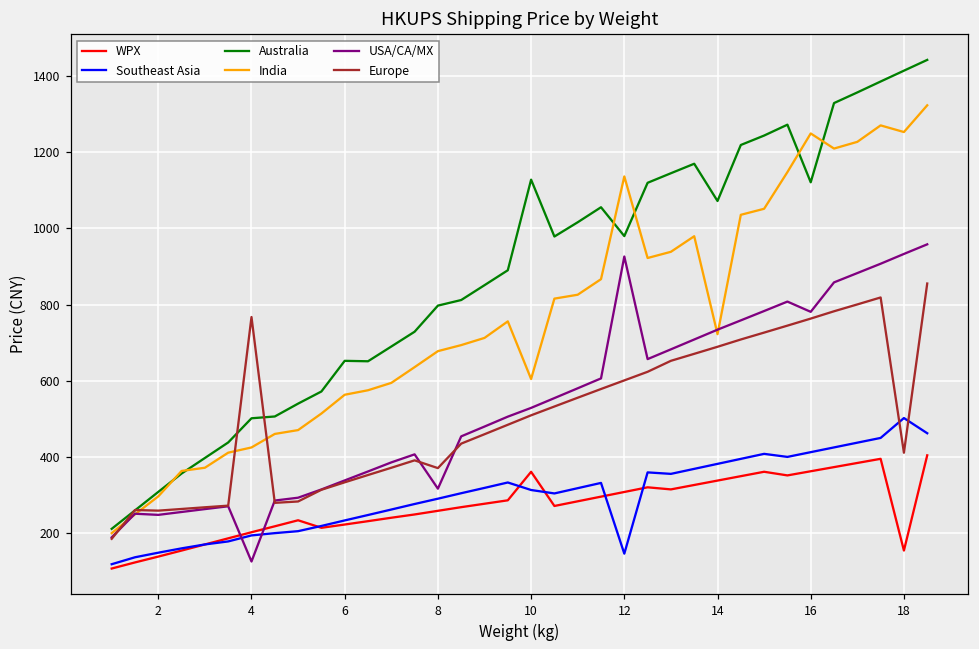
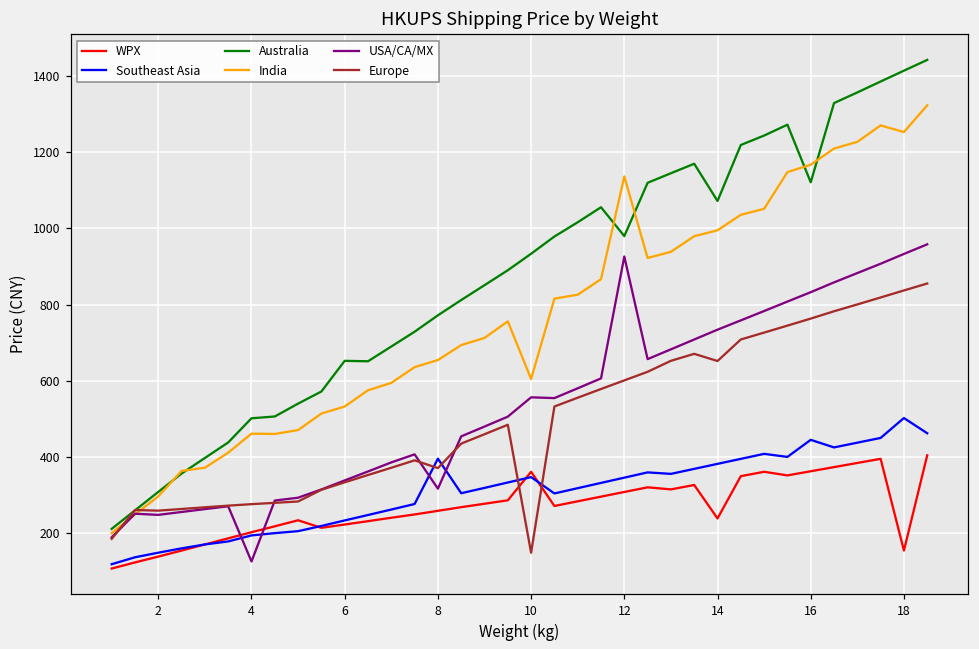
  {
    "WPX": {
      "2": 140,
      "4": 200,
      "6": 220,
      "8": 260,
      "10": 360,
      "12": 310,
-     "14": 340,
+     "14": 240,
      "16": 360,
      "18": 150
    },
    "Southeast Asia": {
      "2": 150,
      "4": 190,
      "6": 230,
-     "8": 290,
-     "10": 310,
-     "12": 150,
+     "8": 400,
+     "10": 350,
+     "12": 350,
      "14": 380,
-     "16": 410,
+     "16": 450,
      "18": 500
    },
    "Australia": {
      "2": 310,
      "4": 500,
      "6": 650,
-     "8": 800,
-     "10": 1130,
+     "8": 770,
+     "10": 930,
      "12": 980,
      "14": 1070,
      "16": 1120,
      "18": 1410
    },
    "India": {
      "2": 300,
-     "4": 430,
-     "6": 560,
-     "8": 680,
+     "4": 460,
+     "6": 530,
+     "8": 650,
      "10": 600,
      "12": 1140,
-     "14": 720,
-     "16": 1250,
+     "14": 990,
+     "16": 1170,
      "18": 1250
    },
    "USA/CA/MX": {
      "2": 250,
      "4": 130,
      "8": 320,
-     "10": 530,
+     "10": 560,
      "12": 930,
      "14": 730,
-     "16": 780,
+     "16": 830,
      "18": 930
    },
    "Europe": {
      "2": 260,
-     "4": 770,
+     "4": 280,
      "8": 370,
-     "10": 510,
+     "10": 150,
      "12": 600,
-     "14": 690,
+     "14": 650,
      "16": 760,
-     "18": 410
+     "18": 840
    }
  }
